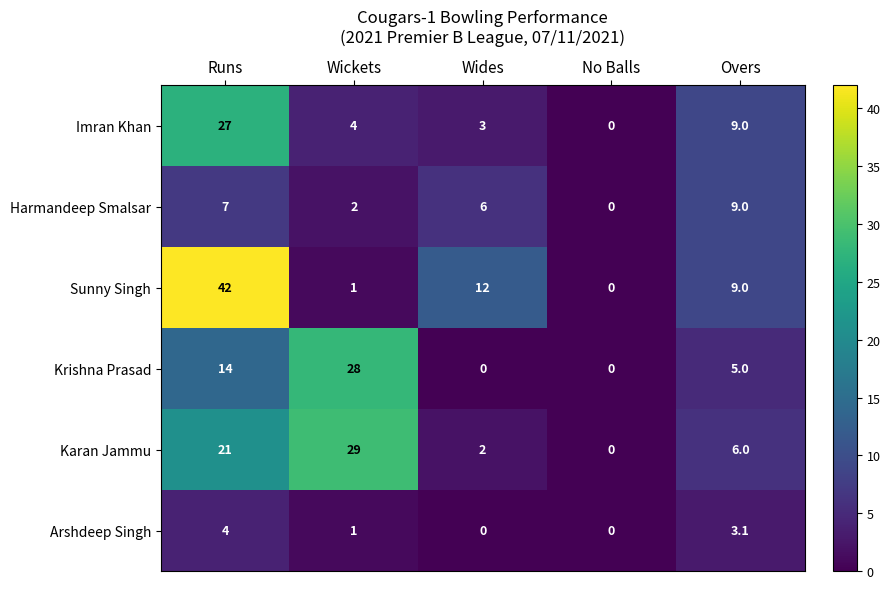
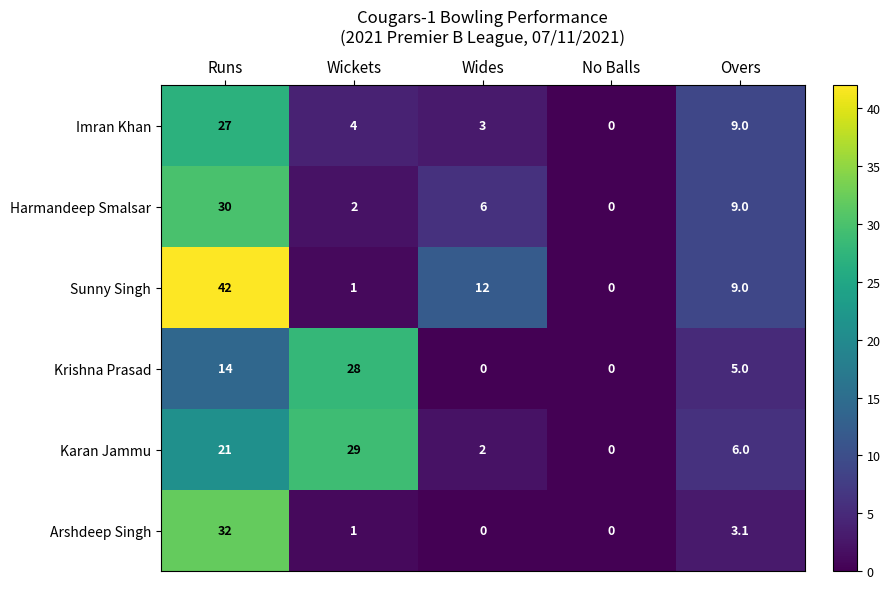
  {
    "Imran Khan": {
      "Runs": 27,
      "Wickets": 4,
      "Wides": 3,
      "No Balls": 0,
      "Overs": 9.0
    },
    "Harmandeep Smalsar": {
-     "Runs": 7,
+     "Runs": 30,
      "Wickets": 2,
      "Wides": 6,
      "No Balls": 0,
      "Overs": 9.0
    },
    "Sunny Singh": {
      "Runs": 42,
      "Wickets": 1,
      "Wides": 12,
      "No Balls": 0,
      "Overs": 9.0
    },
    "Krishna Prasad": {
      "Runs": 14,
      "Wickets": 28,
      "Wides": 0,
      "No Balls": 0,
      "Overs": 5.0
    },
    "Karan Jammu": {
      "Runs": 21,
      "Wickets": 29,
      "Wides": 2,
      "No Balls": 0,
      "Overs": 6.0
    },
    "Arshdeep Singh": {
-     "Runs": 4,
+     "Runs": 32,
      "Wickets": 1,
      "Wides": 0,
      "No Balls": 0,
      "Overs": 3.1
    }
  }
